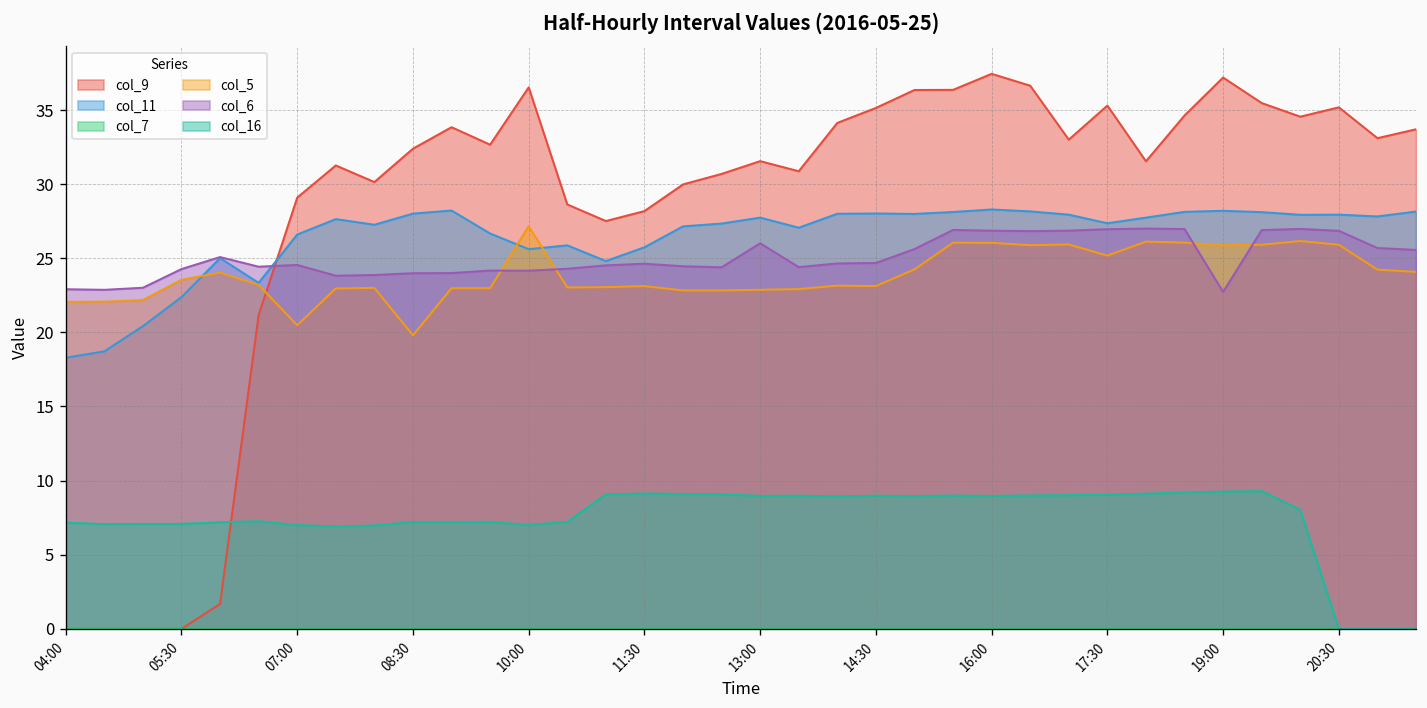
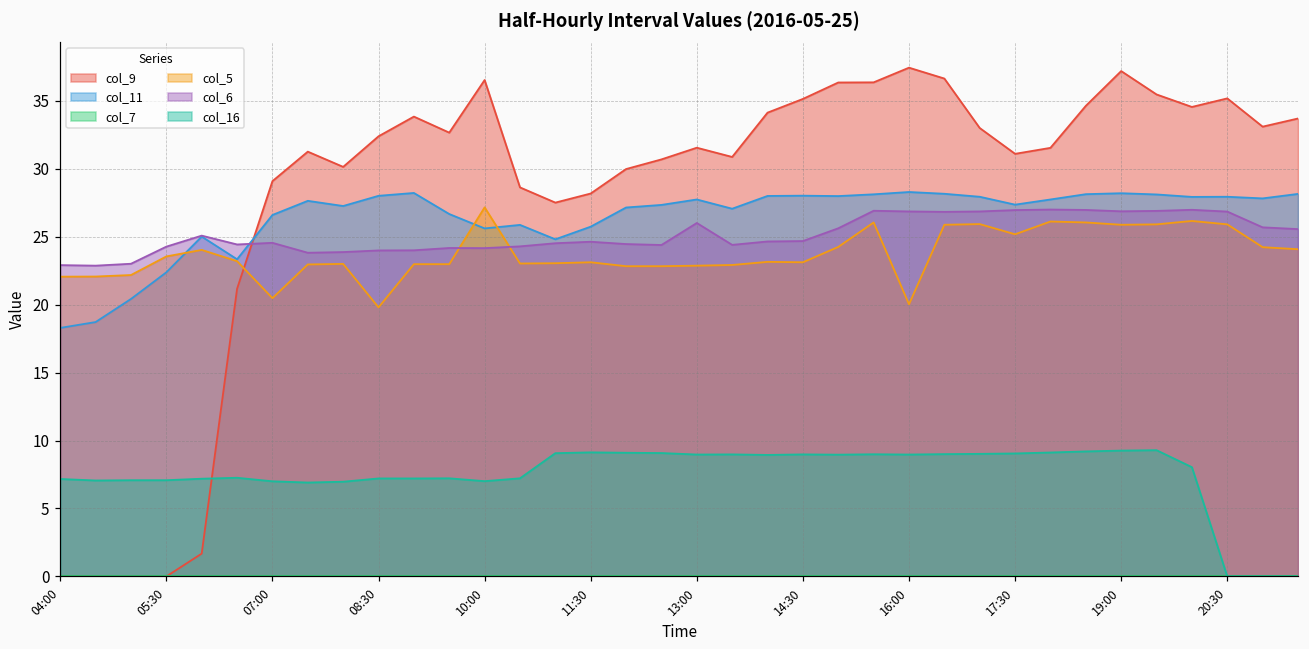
  {
    "col_9": {
      "07:00": 29.1,
      "08:30": 32.4,
      "10:00": 36.5,
      "11:30": 28.2,
      "13:00": 31.6,
      "14:30": 35.1,
      "16:00": 37.4,
-     "17:30": 35.3,
+     "17:30": 31.1,
      "19:00": 37.2,
      "20:30": 35.2
    },
    "col_5": {
      "04:00": 22.1,
      "05:30": 23.6,
      "07:00": 20.5,
      "08:30": 19.8,
      "10:00": 27.2,
      "11:30": 23.1,
      "13:00": 22.9,
      "14:30": 23.1,
-     "16:00": 26.0,
+     "16:00": 20.0,
      "17:30": 25.2,
      "19:00": 25.9,
      "20:30": 25.9
    },
    "col_6": {
      "04:00": 22.9,
      "05:30": 24.3,
      "07:00": 24.6,
      "08:30": 24.0,
      "10:00": 24.2,
      "11:30": 24.6,
      "13:00": 26.0,
      "14:30": 24.7,
      "16:00": 26.9,
      "17:30": 27.0,
-     "19:00": 22.7,
+     "19:00": 26.9,
      "20:30": 26.9
    }
  }
